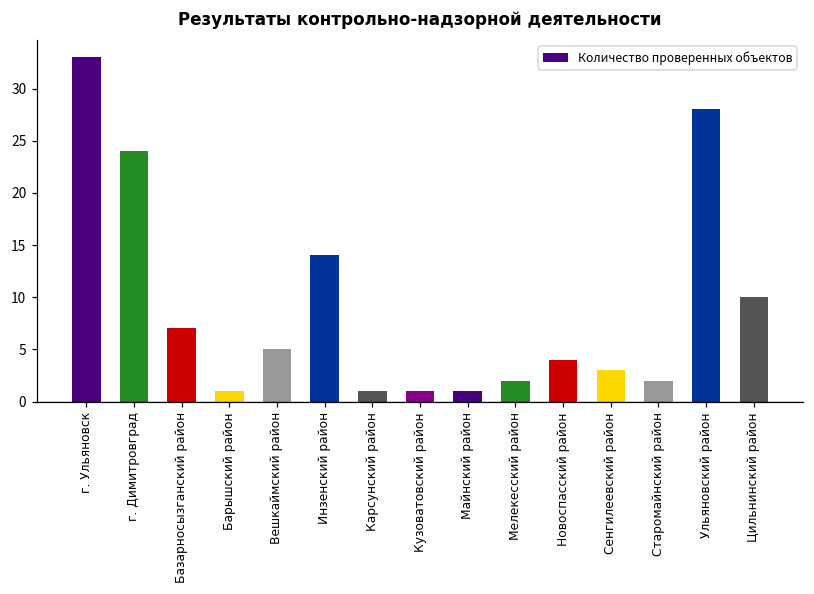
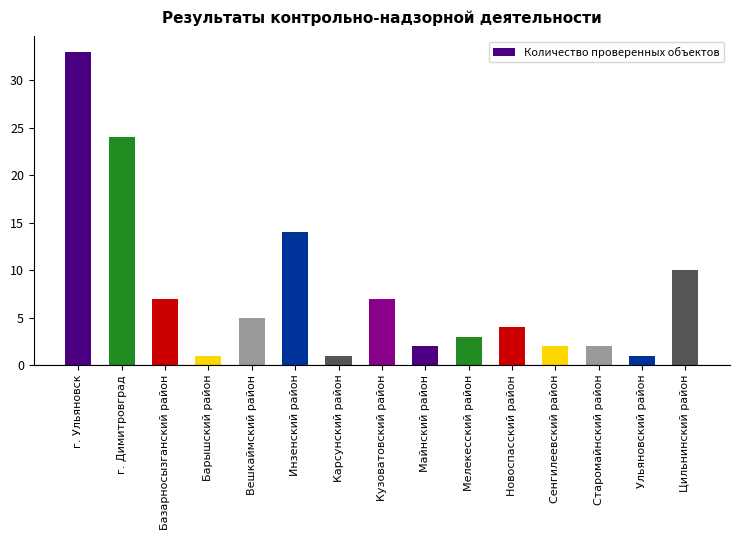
  {
    "г. Ульяновск": 33,
    "г. Димитровград": 24,
    "Базарносызганский район": 7,
    "Барышский район": 1,
    "Вешкаймский район": 5,
    "Инзенский район": 14,
    "Карсунский район": 1,
-   "Кузоватовский район": 1,
-   "Майнский район": 1,
-   "Мелекесский район": 2,
+   "Кузоватовский район": 7,
+   "Майнский район": 2,
+   "Мелекесский район": 3,
    "Новоспасский район": 4,
-   "Сенгилеевский район": 3,
+   "Сенгилеевский район": 2,
    "Старомайнский район": 2,
-   "Ульяновский район": 28,
+   "Ульяновский район": 1,
    "Цильнинский район": 10
  }
